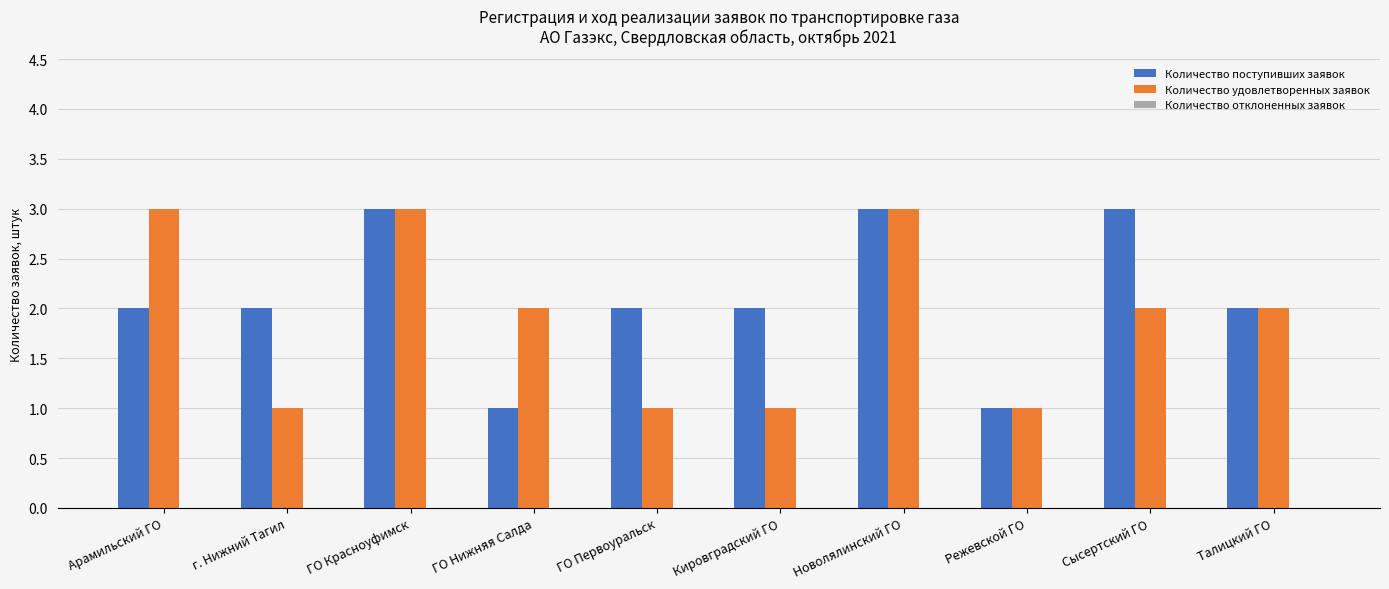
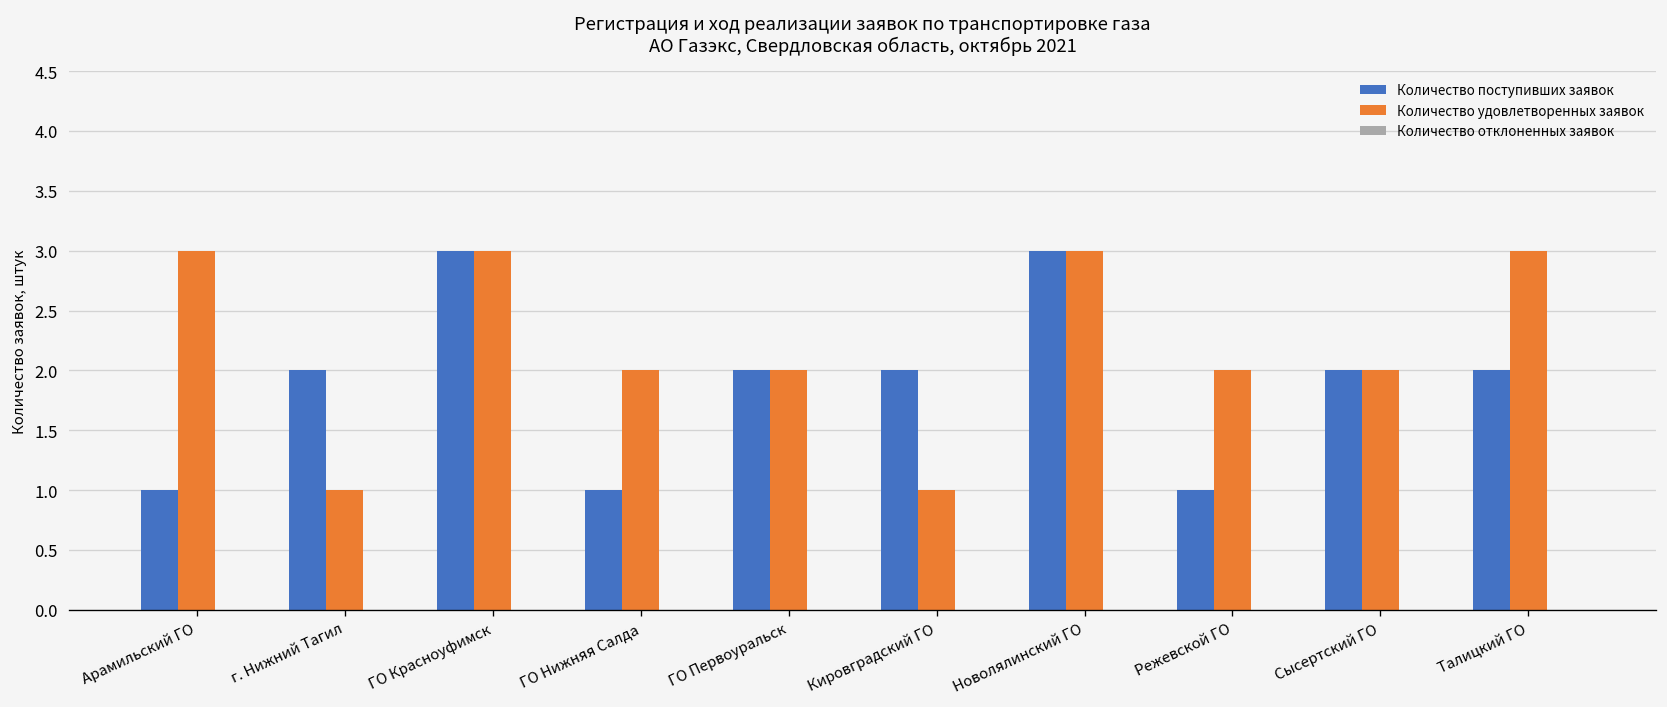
  {
    "Количество поступивших заявок": {
-     "Арамильский ГО": 2,
+     "Арамильский ГО": 1,
      "г. Нижний Тагил": 2,
      "ГО Красноуфимск": 3,
      "ГО Нижняя Салда": 1,
      "ГО Первоуральск": 2,
      "Кировградский ГО": 2,
      "Новолялинский ГО": 3,
      "Режевской ГО": 1,
-     "Сысертский ГО": 3,
+     "Сысертский ГО": 2,
      "Талицкий ГО": 2
    },
    "Количество удовлетворенных заявок": {
      "Арамильский ГО": 3,
      "г. Нижний Тагил": 1,
      "ГО Красноуфимск": 3,
      "ГО Нижняя Салда": 2,
-     "ГО Первоуральск": 1,
+     "ГО Первоуральск": 2,
      "Кировградский ГО": 1,
      "Новолялинский ГО": 3,
-     "Режевской ГО": 1,
+     "Режевской ГО": 2,
      "Сысертский ГО": 2,
-     "Талицкий ГО": 2
+     "Талицкий ГО": 3
    },
    "Количество отклоненных заявок": {
      "Арамильский ГО": 0,
      "г. Нижний Тагил": 0,
      "ГО Красноуфимск": 0,
      "ГО Нижняя Салда": 0,
      "ГО Первоуральск": 0,
      "Кировградский ГО": 0,
      "Новолялинский ГО": 0,
      "Режевской ГО": 0,
      "Сысертский ГО": 0,
      "Талицкий ГО": 0
    }
  }
